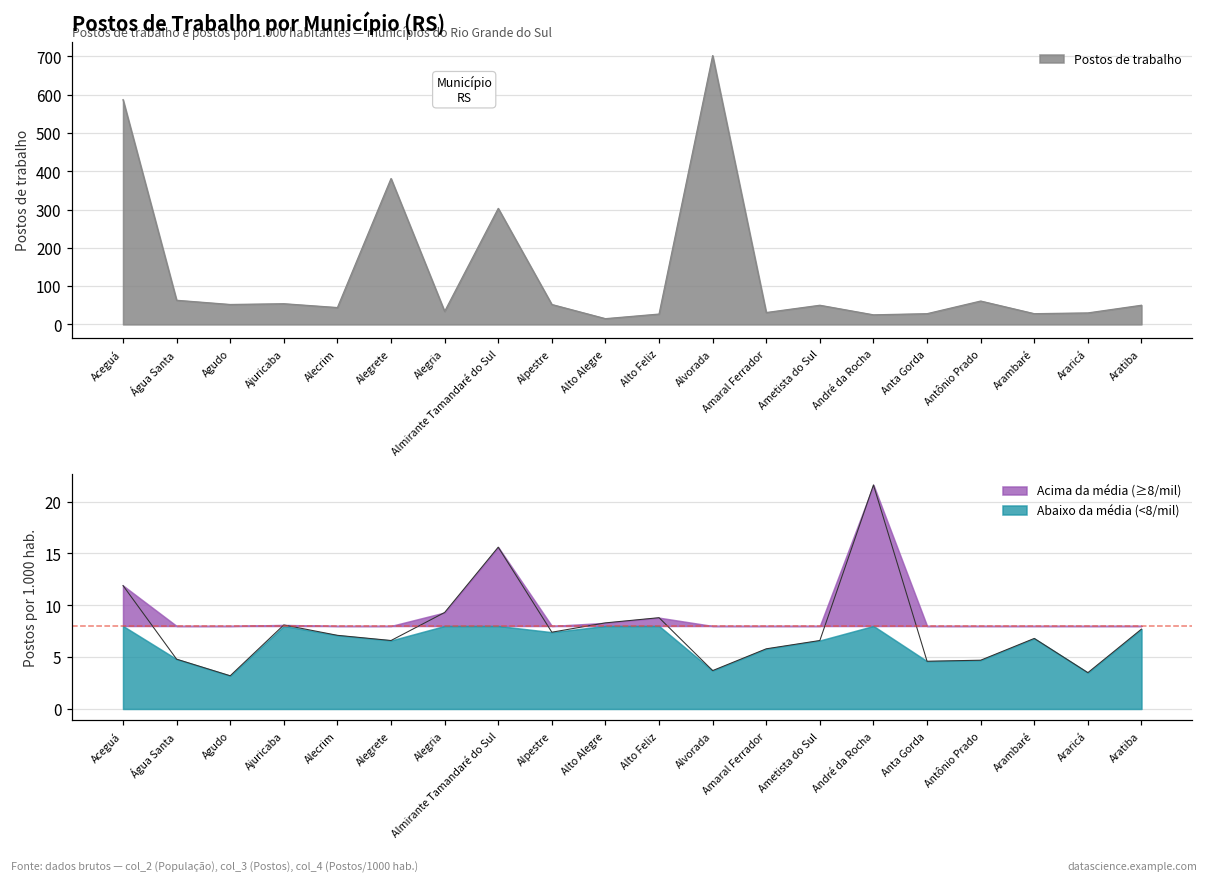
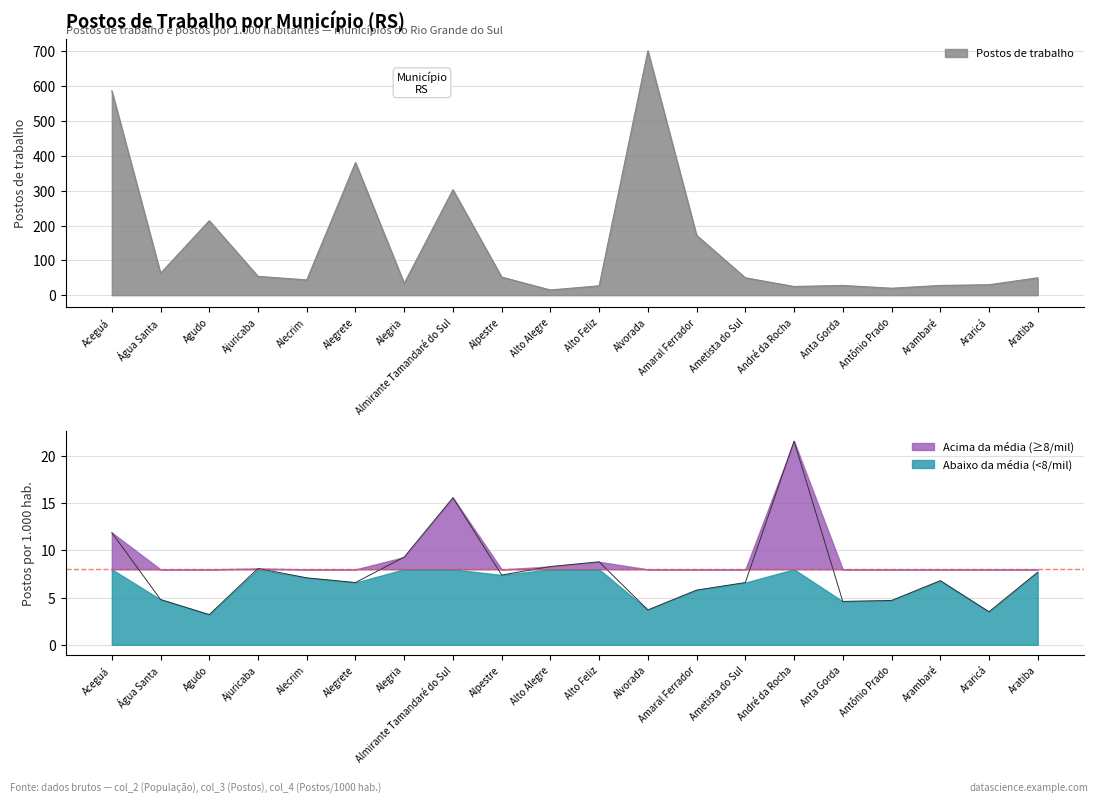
  {
    "Postos de Trabalho por Município (RS)": {
      "Aceguá": 590,
      "Água Santa": 60,
-     "Agudo": 50,
+     "Agudo": 210,
      "Ajuricaba": 50,
      "Alecrim": 40,
      "Alegrete": 380,
      "Alegria": 30,
      "Almirante Tamandaré do Sul": 300,
      "Alpestre": 50,
      "Alto Alegre": 20,
      "Alto Feliz": 30,
      "Alvorada": 700,
-     "Amaral Ferrador": 30,
+     "Amaral Ferrador": 170,
      "Ametista do Sul": 50,
      "André da Rocha": 30,
      "Anta Gorda": 30,
-     "Antônio Prado": 60,
+     "Antônio Prado": 20,
      "Arambaré": 30,
      "Araricá": 30,
      "Aratiba": 50
    }
  }
